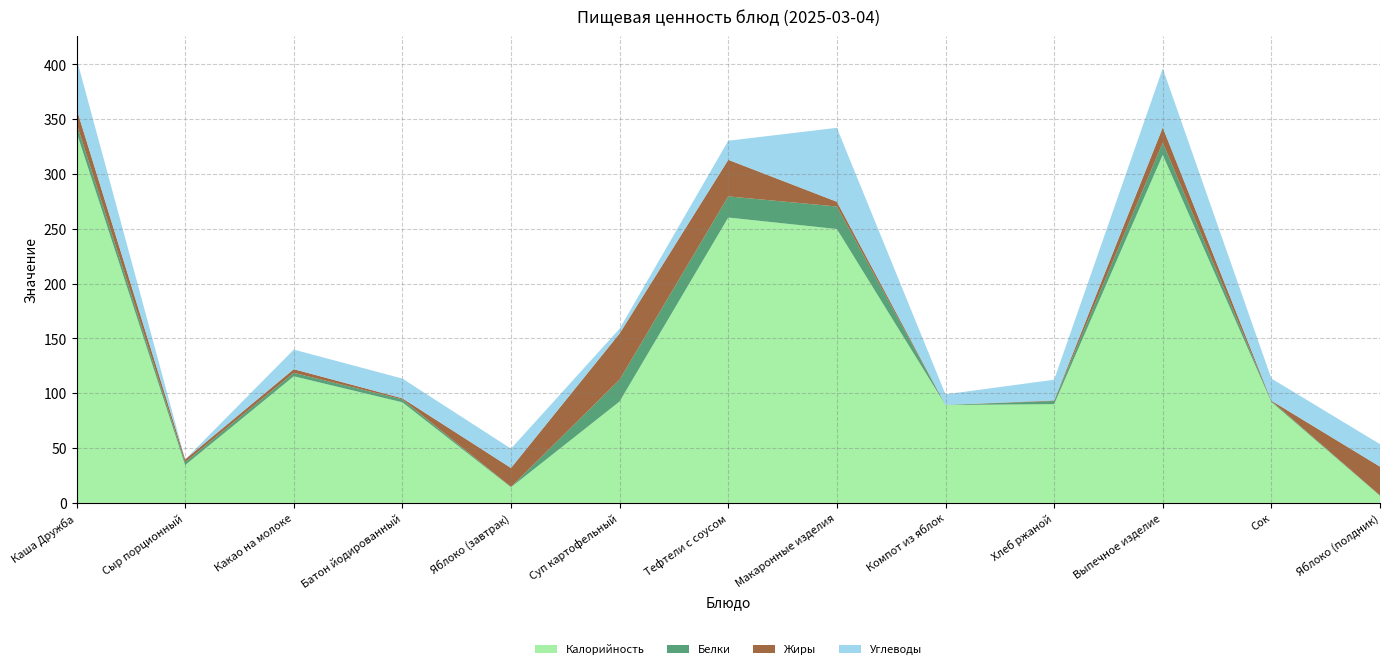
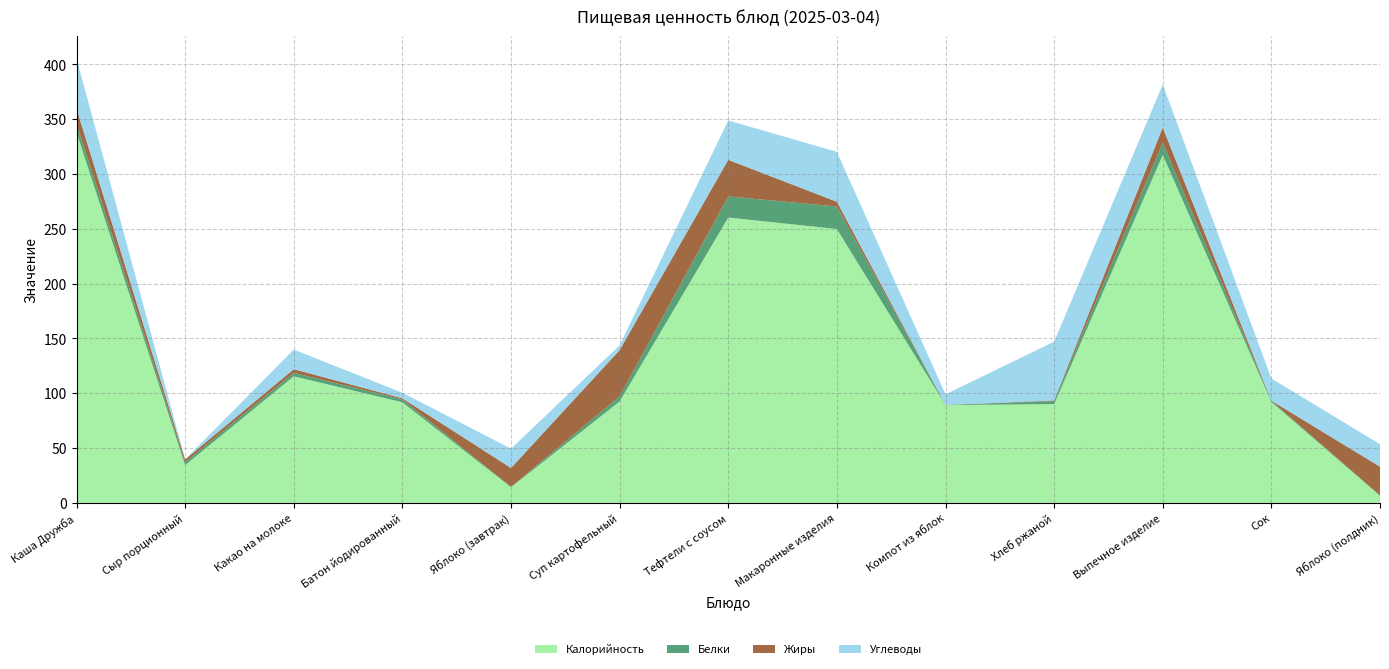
  {
    "Калорийность": {
      "Каша Дружба": 338,
      "Сыр порционный": 34,
      "Какао на молоке": 115,
      "Батон йодированный": 92,
      "Суп картофельный": 92,
      "Тефтели с соусом": 260,
      "Макаронные изделия": 250,
      "Хлеб ржаной": 90,
      "Выпечное изделие": 317
    },
    "Белки": {
      "Каша Дружба": 8,
      "Сыр порционный": 3,
      "Какао на молоке": 3,
-     "Суп картофельный": 20,
+     "Суп картофельный": 5,
      "Тефтели с соусом": 19,
      "Макаронные изделия": 21,
      "Выпечное изделие": 11
    },
    "Жиры": {
      "Каша Дружба": 13,
      "Какао на молоке": 3,
      "Яблоко (завтрак)": 17,
      "Суп картофельный": 42,
      "Тефтели с соусом": 33,
      "Макаронные изделия": 4,
      "Выпечное изделие": 14,
      "Яблоко (полдник)": 26
    },
    "Углеводы": {
      "Каша Дружба": 46,
      "Какао на молоке": 18,
-     "Батон йодированный": 18,
+     "Батон йодированный": 5,
      "Яблоко (завтрак)": 18,
      "Суп картофельный": 4,
-     "Тефтели с соусом": 17,
-     "Макаронные изделия": 67,
+     "Тефтели с соусом": 36,
+     "Макаронные изделия": 46,
      "Компот из яблок": 10,
-     "Хлеб ржаной": 19,
-     "Выпечное изделие": 54,
+     "Хлеб ржаной": 54,
+     "Выпечное изделие": 39,
      "Сок": 20,
      "Яблоко (полдник)": 21
    }
  }
